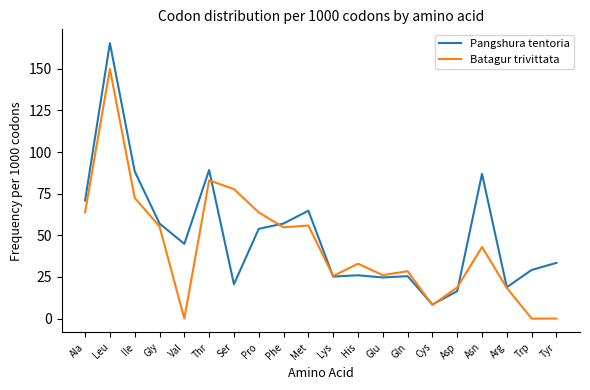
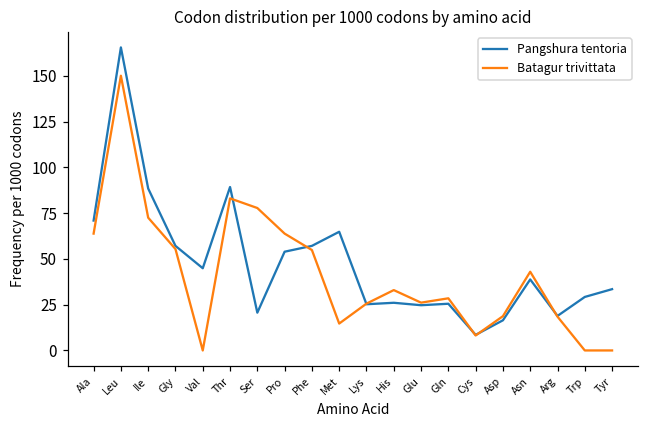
  {
    "Pangshura tentoria": {
      "Ala": 71,
      "Leu": 165,
      "Ile": 88,
      "Gly": 57,
      "Val": 45,
      "Thr": 89,
      "Ser": 21,
      "Pro": 54,
      "Phe": 57,
      "Met": 65,
      "His": 26,
      "Gln": 25,
      "Asp": 16,
-     "Asn": 87,
+     "Asn": 39,
      "Trp": 29,
      "Tyr": 33
    },
    "Batagur trivittata": {
      "Ala": 64,
      "Leu": 150,
      "Ile": 73,
      "Gly": 55,
      "Val": 0,
      "Thr": 83,
      "Ser": 78,
      "Pro": 64,
      "Phe": 55,
-     "Met": 56,
+     "Met": 15,
      "His": 33,
      "Gln": 28,
      "Asp": 19,
      "Asn": 43,
      "Trp": 0,
      "Tyr": 0
    }
  }
